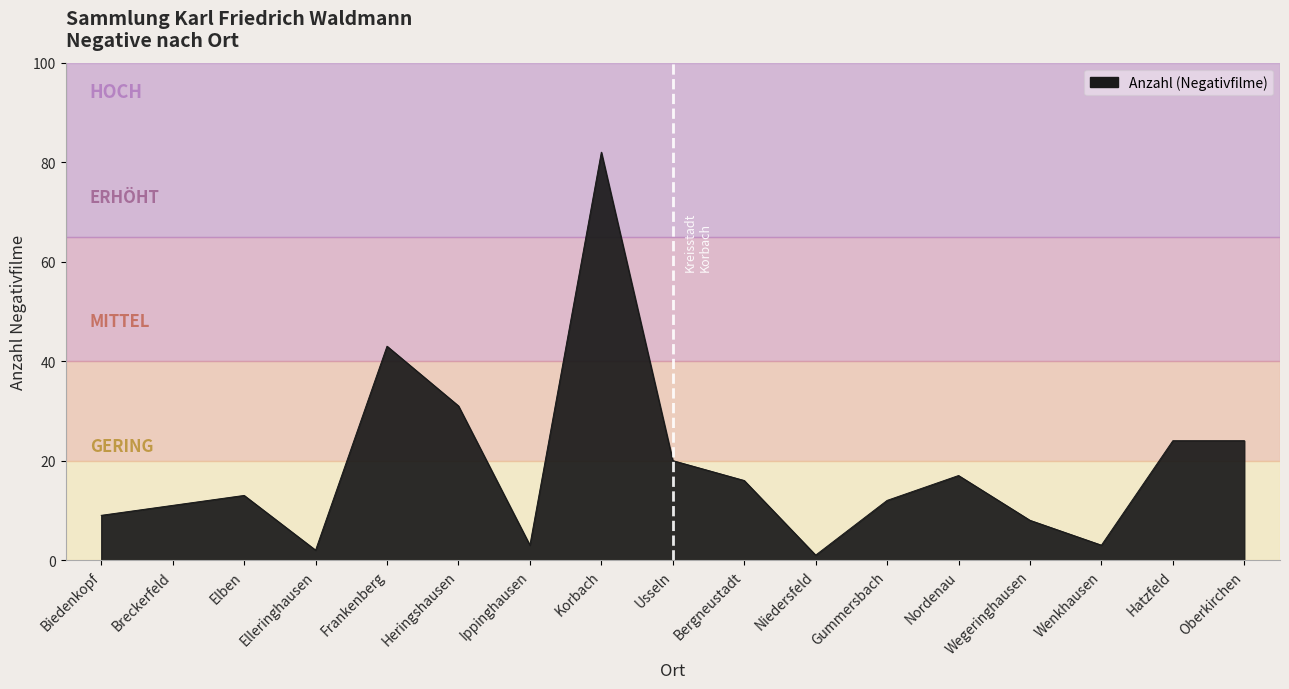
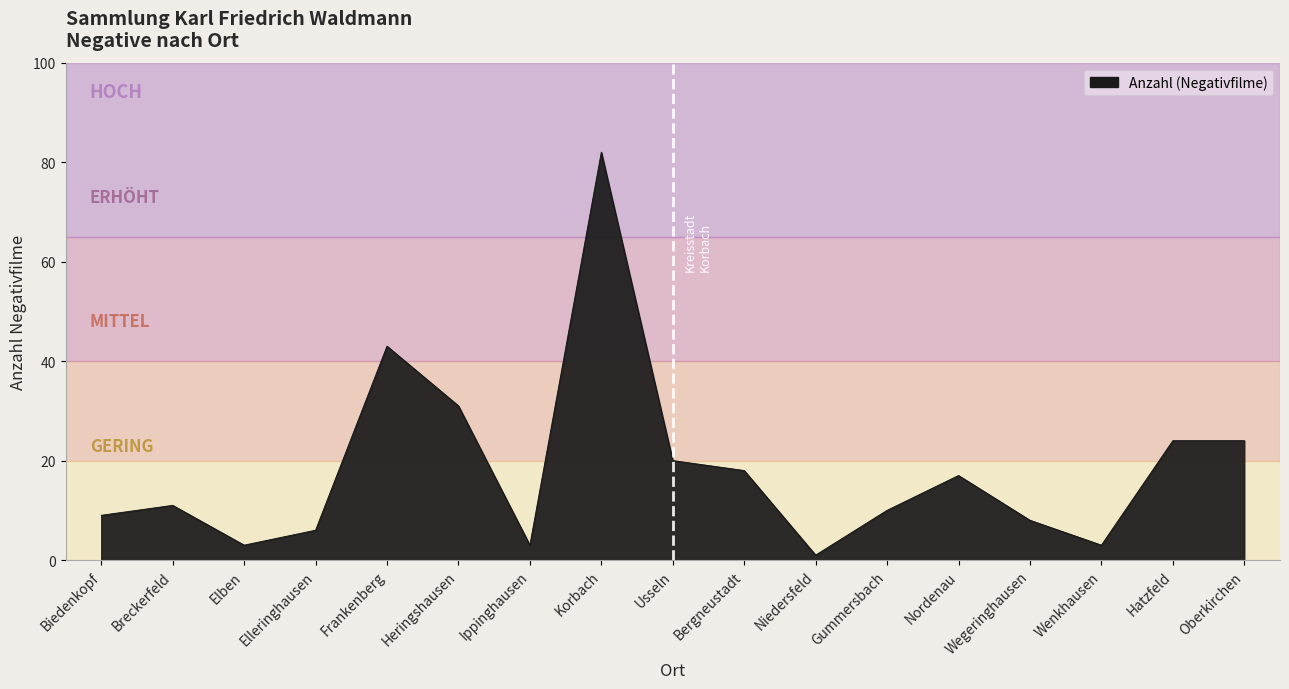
  {
    "Biedenkopf": 9,
    "Breckerfeld": 11,
-   "Elben": 13,
-   "Elleringhausen": 2,
+   "Elben": 3,
+   "Elleringhausen": 6,
    "Frankenberg": 43,
    "Heringshausen": 31,
    "Ippinghausen": 3,
    "Korbach": 82,
    "Usseln": 20,
-   "Bergneustadt": 16,
+   "Bergneustadt": 18,
    "Niedersfeld": 1,
-   "Gummersbach": 12,
+   "Gummersbach": 10,
    "Nordenau": 17,
    "Wegeringhausen": 8,
    "Wenkhausen": 3,
    "Hatzfeld": 24,
    "Oberkirchen": 24
  }
